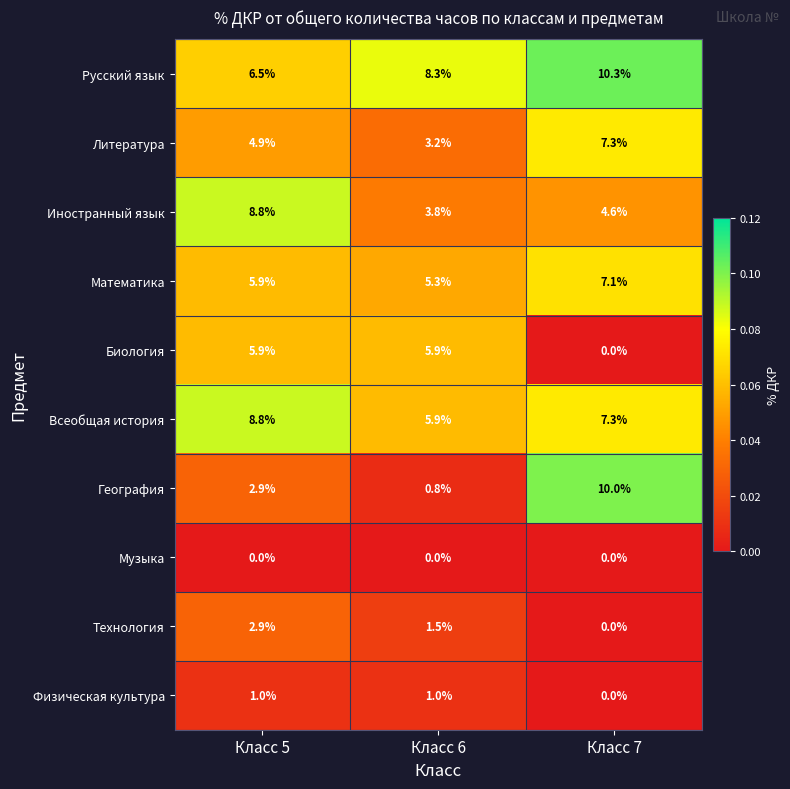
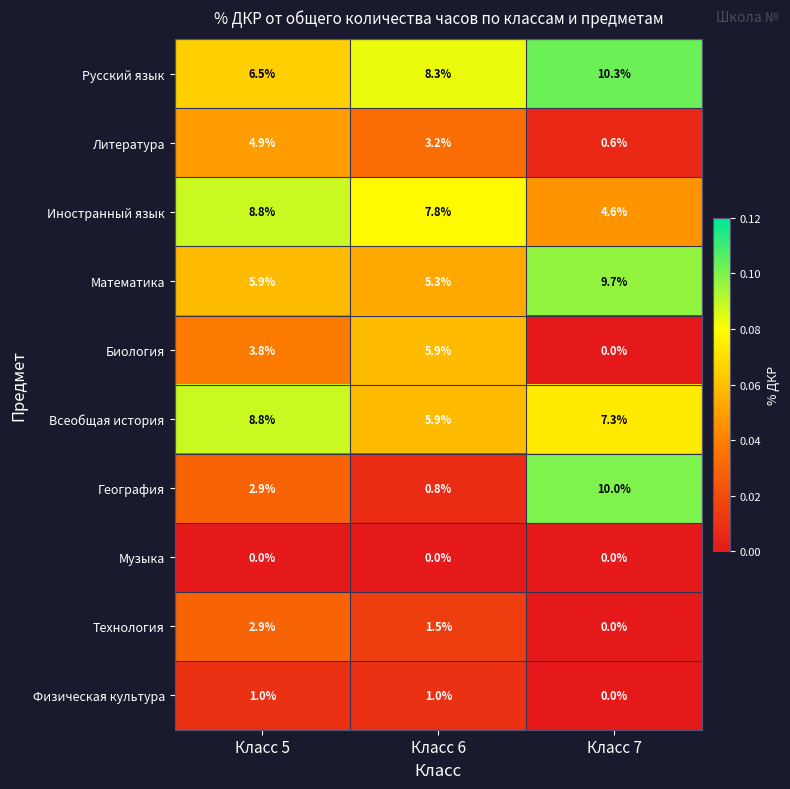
  {
    "Русский язык": {
      "Класс 5": "6.5%",
      "Класс 6": "8.3%",
      "Класс 7": "10.3%"
    },
    "Литература": {
      "Класс 5": "4.9%",
      "Класс 6": "3.2%",
-     "Класс 7": "7.3%"
+     "Класс 7": "0.6%"
    },
    "Иностранный язык": {
      "Класс 5": "8.8%",
-     "Класс 6": "3.8%",
+     "Класс 6": "7.8%",
      "Класс 7": "4.6%"
    },
    "Математика": {
      "Класс 5": "5.9%",
      "Класс 6": "5.3%",
-     "Класс 7": "7.1%"
+     "Класс 7": "9.7%"
    },
    "Биология": {
-     "Класс 5": "5.9%",
+     "Класс 5": "3.8%",
      "Класс 6": "5.9%",
      "Класс 7": "0.0%"
    },
    "Всеобщая история": {
      "Класс 5": "8.8%",
      "Класс 6": "5.9%",
      "Класс 7": "7.3%"
    },
    "География": {
      "Класс 5": "2.9%",
      "Класс 6": "0.8%",
      "Класс 7": "10.0%"
    },
    "Музыка": {
      "Класс 5": "0.0%",
      "Класс 6": "0.0%",
      "Класс 7": "0.0%"
    },
    "Технология": {
      "Класс 5": "2.9%",
      "Класс 6": "1.5%",
      "Класс 7": "0.0%"
    },
    "Физическая культура": {
      "Класс 5": "1.0%",
      "Класс 6": "1.0%",
      "Класс 7": "0.0%"
    }
  }
